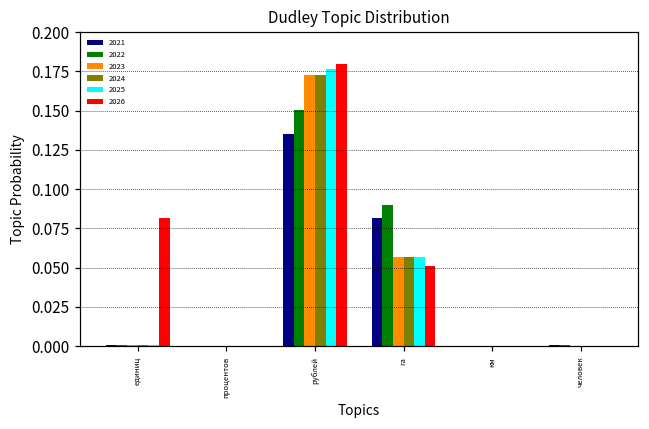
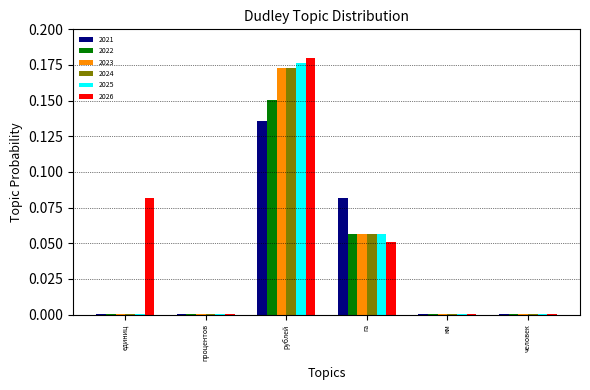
  {
    "2021": {
      "рублей": 0.135,
      "га": 0.081
    },
    "2022": {
      "рублей": 0.151,
-     "га": 0.090
+     "га": 0.057
    },
    "2023": {
      "рублей": 0.173,
      "га": 0.057
    },
    "2024": {
      "рублей": 0.173,
      "га": 0.057
    },
    "2025": {
      "рублей": 0.177,
      "га": 0.057
    },
    "2026": {
      "единиц": 0.082,
      "рублей": 0.180,
      "га": 0.051
    }
  }
